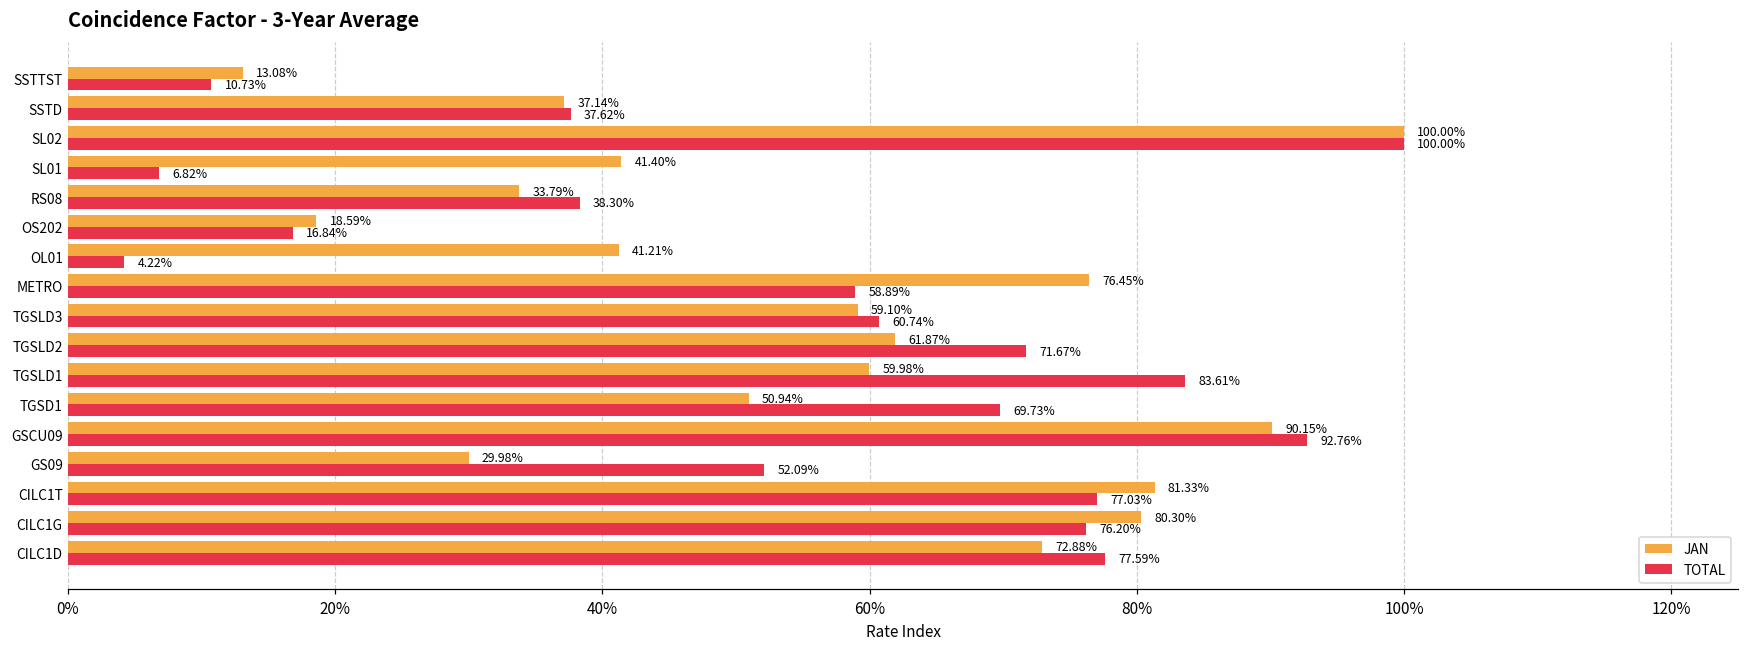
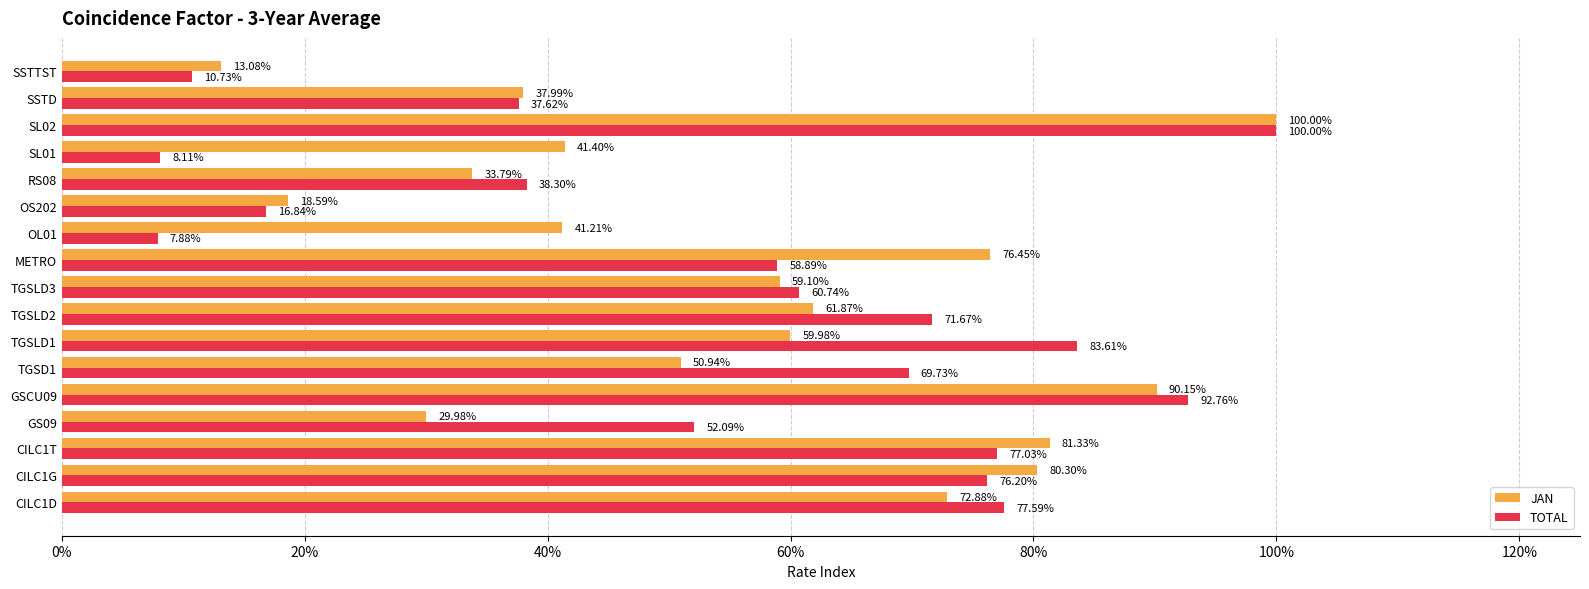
  {
    "JAN": {
      "SSTTST": "13.08%",
-     "SSTD": "37.14%",
+     "SSTD": "37.99%",
      "SL02": "100.00%",
      "SL01": "41.40%",
      "RS08": "33.79%",
      "OS202": "18.59%",
      "OL01": "41.21%",
      "METRO": "76.45%",
      "TGSLD3": "59.10%",
      "TGSLD2": "61.87%",
      "TGSLD1": "59.98%",
      "TGSD1": "50.94%",
      "GSCU09": "90.15%",
      "GS09": "29.98%",
      "CILC1T": "81.33%",
      "CILC1G": "80.30%",
      "CILC1D": "72.88%"
    },
    "TOTAL": {
      "SSTTST": "10.73%",
      "SSTD": "37.62%",
      "SL02": "100.00%",
-     "SL01": "6.82%",
+     "SL01": "8.11%",
      "RS08": "38.30%",
      "OS202": "16.84%",
-     "OL01": "4.22%",
+     "OL01": "7.88%",
      "METRO": "58.89%",
      "TGSLD3": "60.74%",
      "TGSLD2": "71.67%",
      "TGSLD1": "83.61%",
      "TGSD1": "69.73%",
      "GSCU09": "92.76%",
      "GS09": "52.09%",
      "CILC1T": "77.03%",
      "CILC1G": "76.20%",
      "CILC1D": "77.59%"
    }
  }
